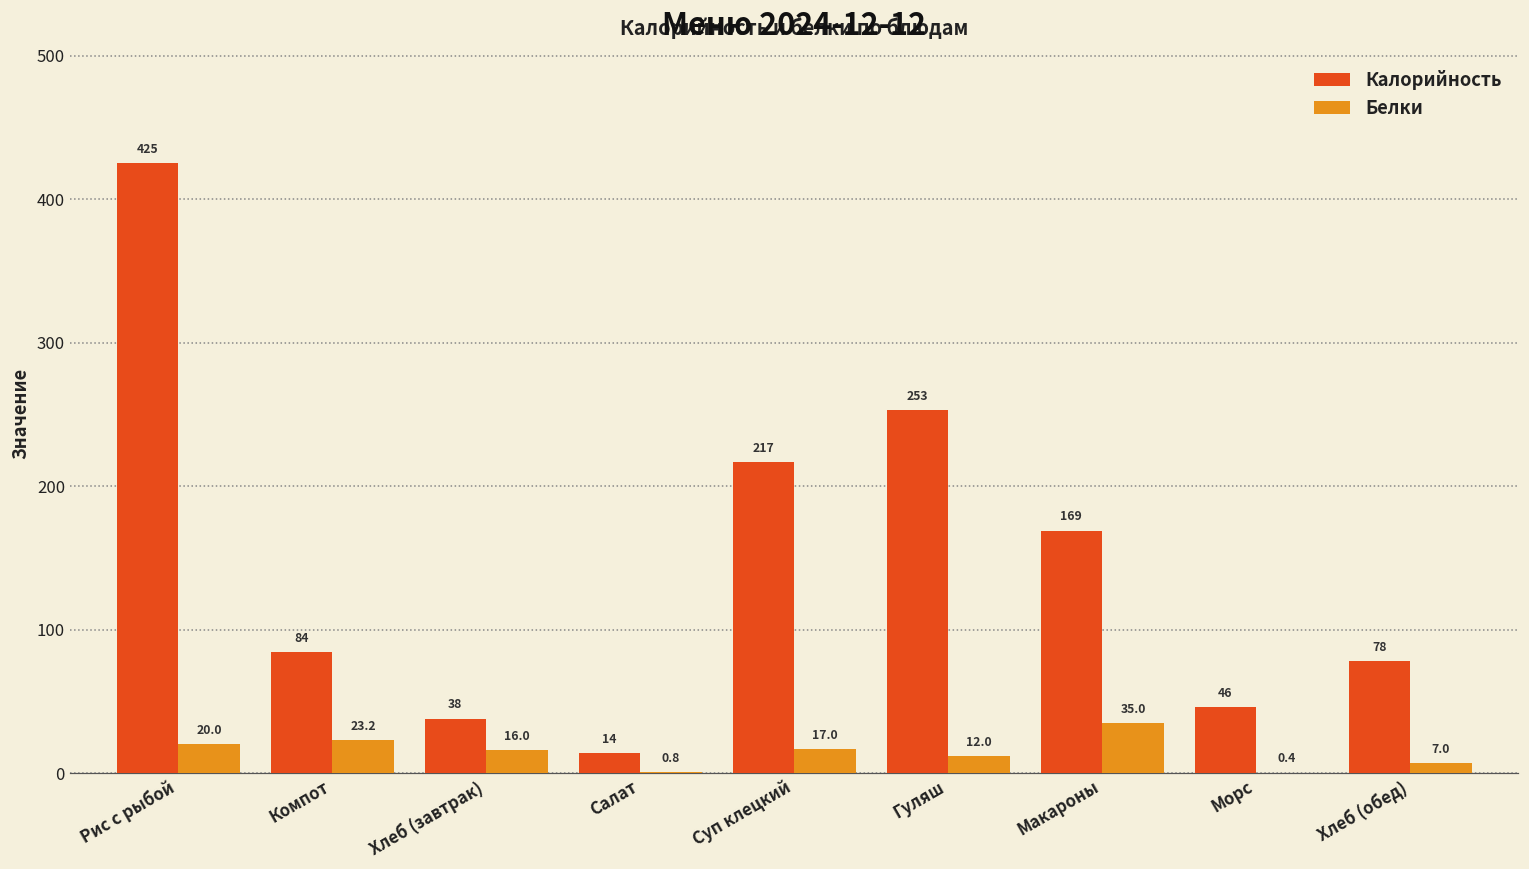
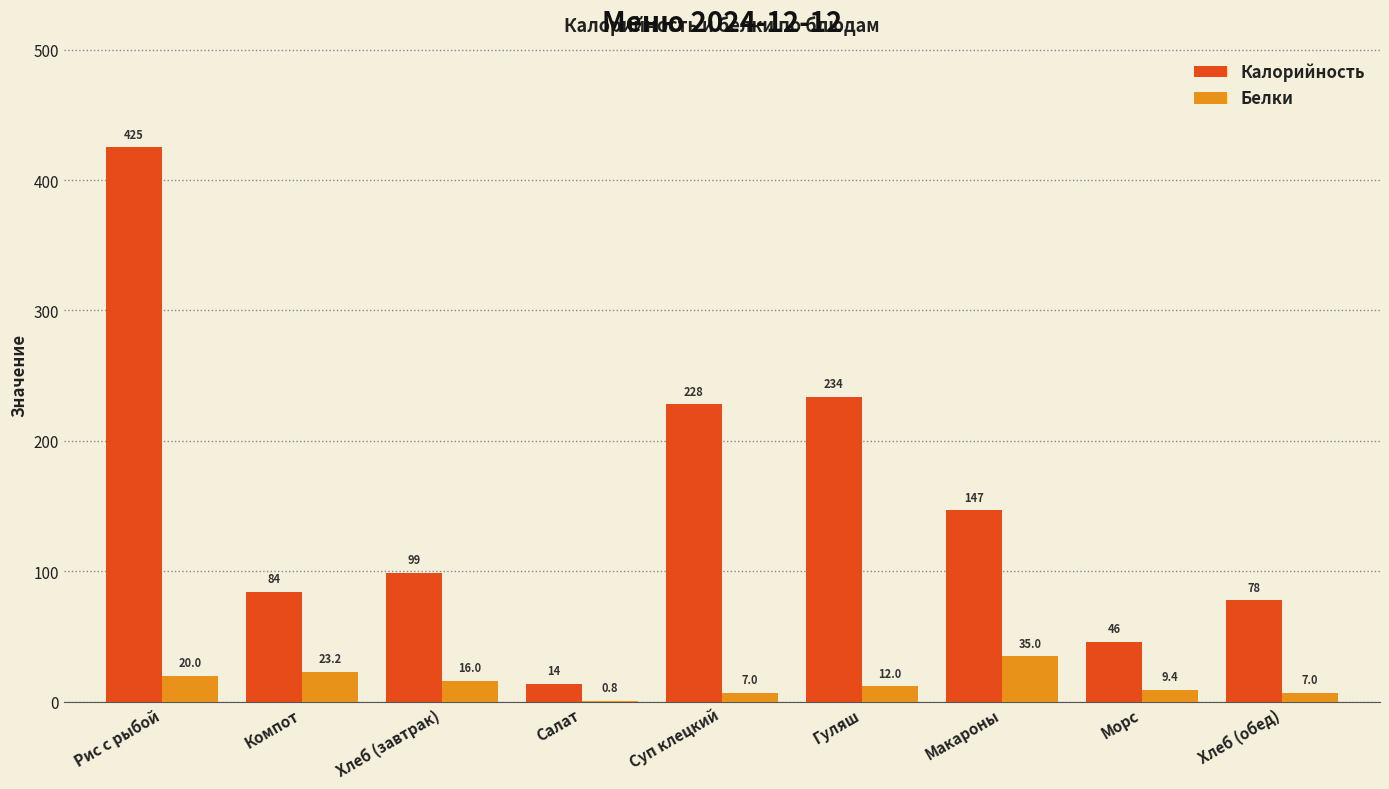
  {
    "Калорийность": {
      "Рис с рыбой": 425,
      "Компот": 84,
-     "Хлеб (завтрак)": 38,
+     "Хлеб (завтрак)": 99,
      "Салат": 14,
-     "Суп клецкий": 217,
-     "Гуляш": 253,
-     "Макароны": 169,
+     "Суп клецкий": 228,
+     "Гуляш": 234,
+     "Макароны": 147,
      "Морс": 46,
      "Хлеб (обед)": 78
    },
    "Белки": {
      "Рис с рыбой": 20.0,
      "Компот": 23.2,
      "Хлеб (завтрак)": 16.0,
      "Салат": 0.8,
-     "Суп клецкий": 17.0,
+     "Суп клецкий": 7.0,
      "Гуляш": 12.0,
      "Макароны": 35.0,
-     "Морс": 0.4,
+     "Морс": 9.4,
      "Хлеб (обед)": 7.0
    }
  }
